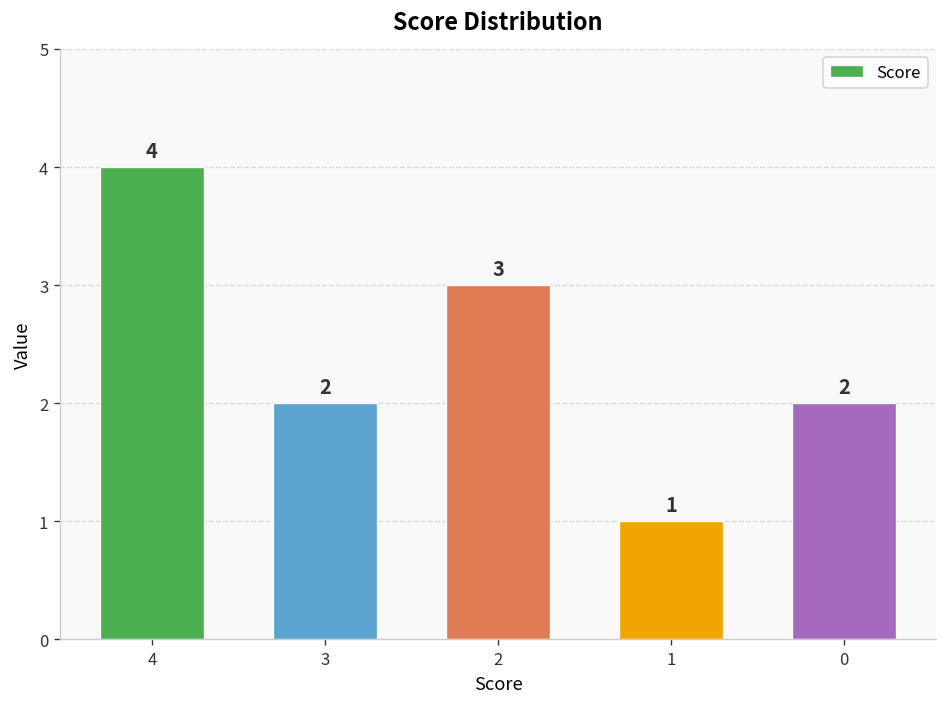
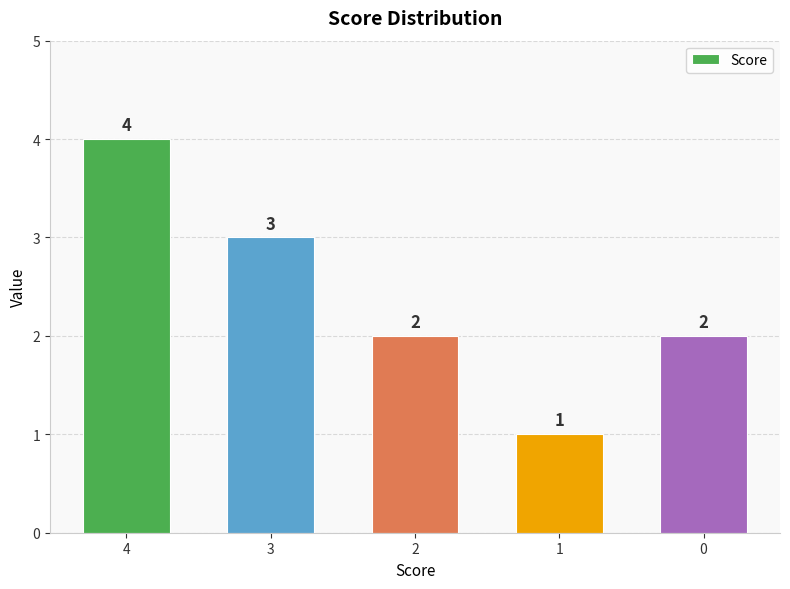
  {
    "4": 4,
-   "3": 2,
-   "2": 3,
+   "3": 3,
+   "2": 2,
    "1": 1,
    "0": 2
  }
